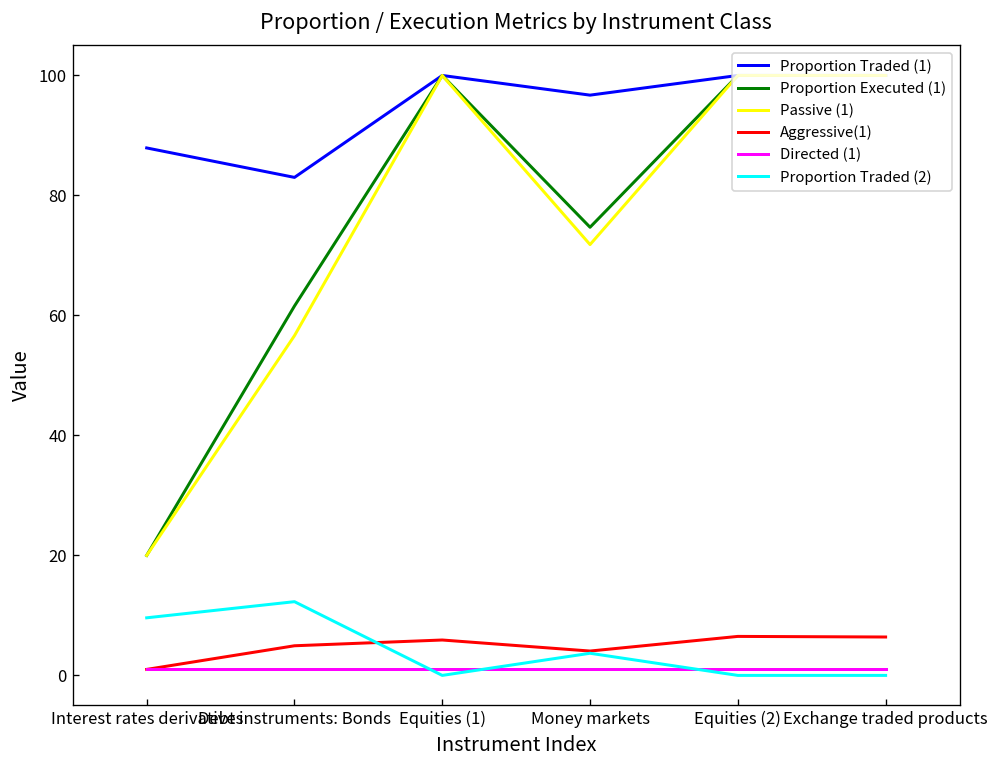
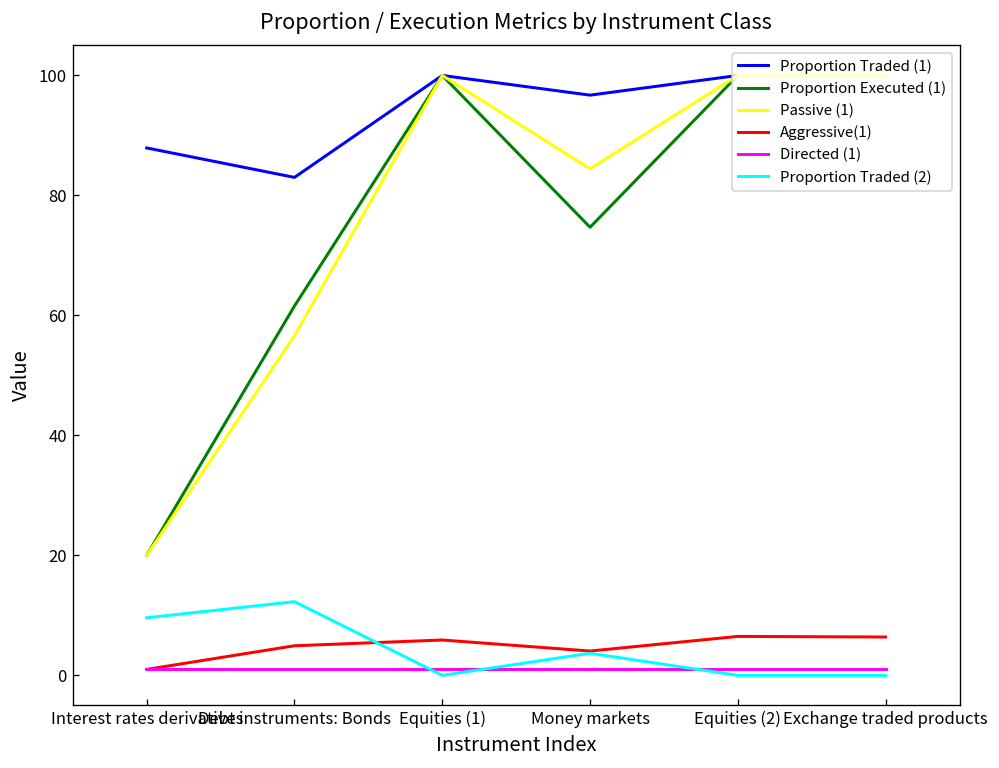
  {
    "Proportion Traded (1)": {
      "Money markets": 97
    },
    "Proportion Executed (1)": {
      "Money markets": 75
    },
    "Passive (1)": {
-     "Money markets": 72
+     "Money markets": 84
    },
    "Aggressive(1)": {
      "Equities (1)": 6,
      "Equities (2)": 7,
      "Exchange traded products": 6
    },
    "Directed (1)": {
      "Equities (1)": 1,
      "Money markets": 1,
      "Equities (2)": 1,
      "Exchange traded products": 1
    },
    "Proportion Traded (2)": {
      "Equities (1)": 0,
      "Equities (2)": 0,
      "Exchange traded products": 0
    }
  }
